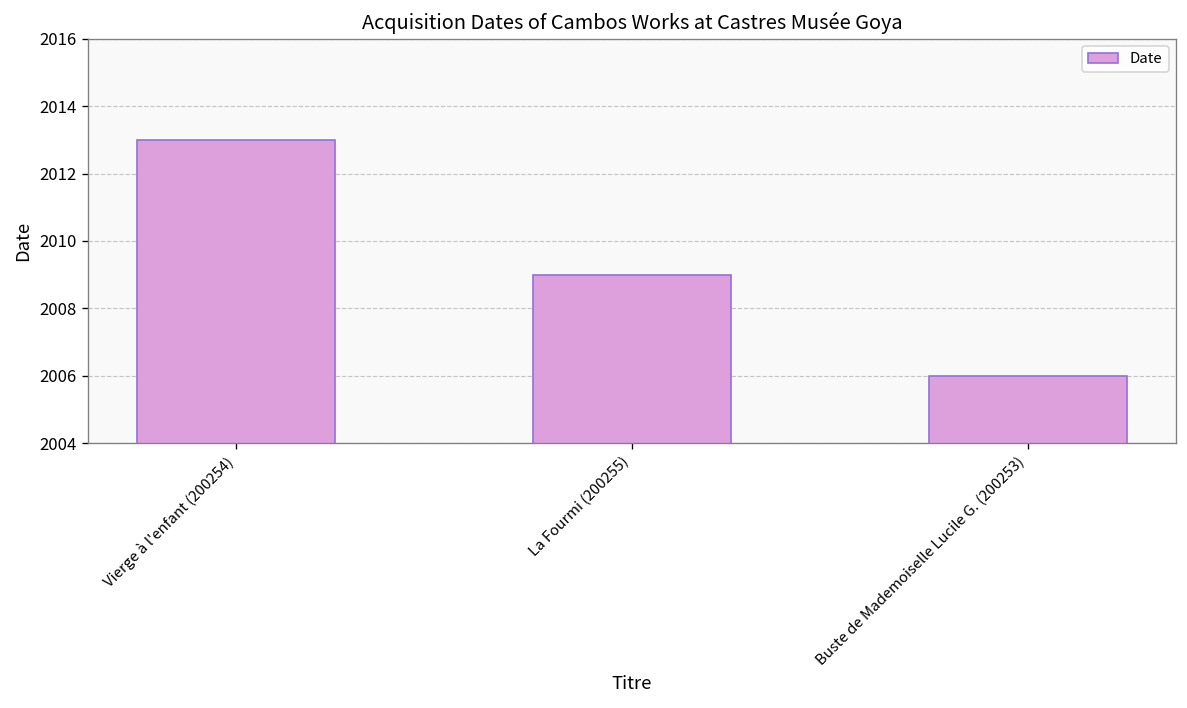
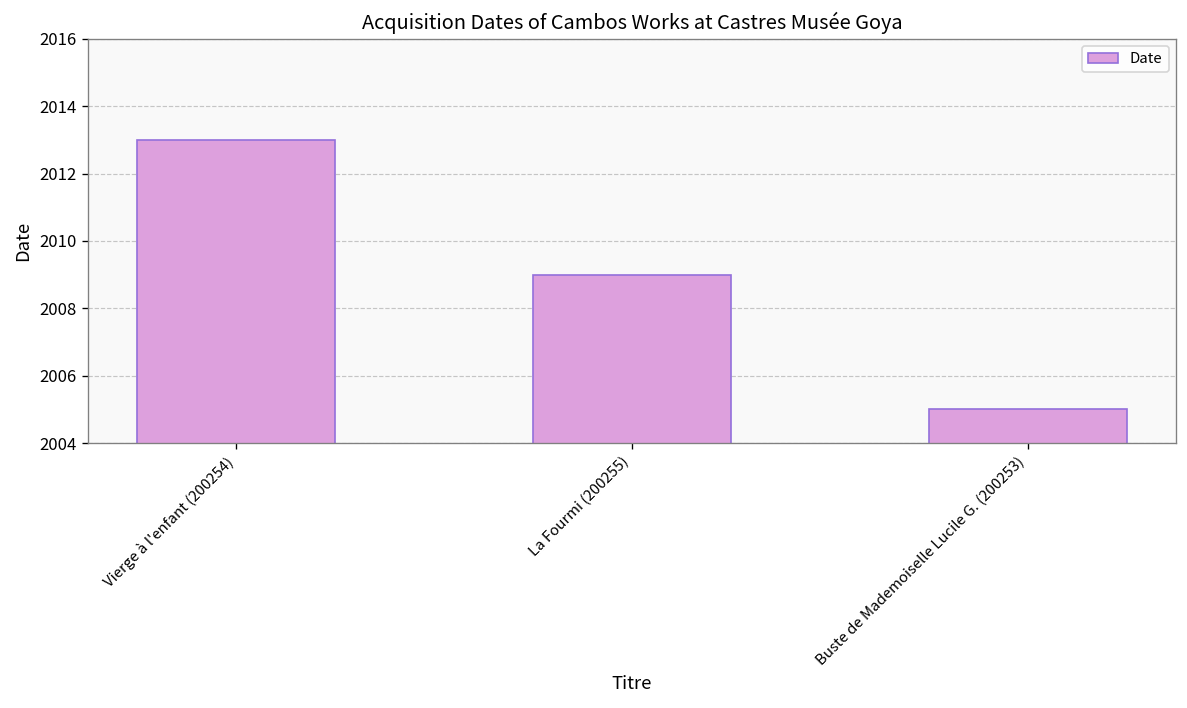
  {
    "Vierge à l'enfant (200254)": 2013,
    "La Fourmi (200255)": 2009,
-   "Buste de Mademoiselle Lucile G. (200253)": 2006
+   "Buste de Mademoiselle Lucile G. (200253)": 2005
  }
